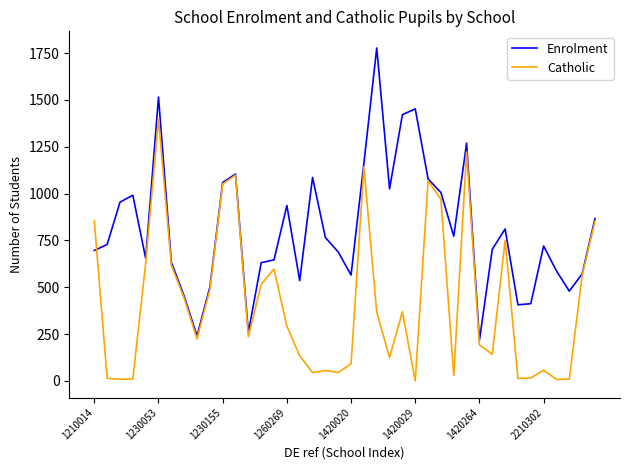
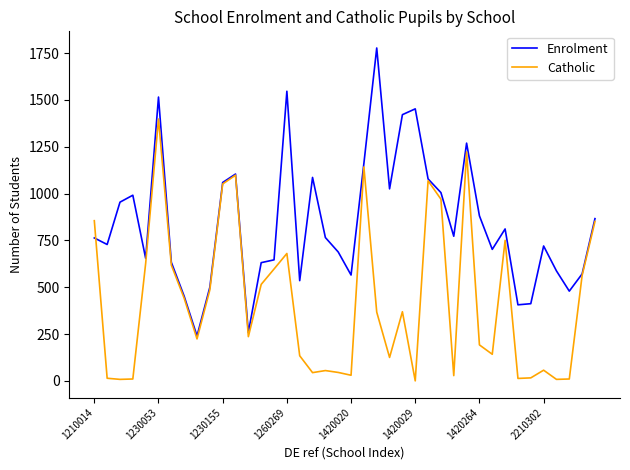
  {
    "Enrolment": {
-     "1210014": 700,
+     "1210014": 760,
      "1230053": 1520,
-     "1260269": 940,
+     "1260269": 1550,
      "1420020": 570,
      "1420029": 1450,
-     "1420264": 220,
+     "1420264": 880,
      "2210302": 720
    },
    "Catholic": {
      "1210014": 860,
      "1230053": 1400,
-     "1260269": 290,
-     "1420020": 90,
+     "1260269": 680,
+     "1420020": 30,
      "1420029": 0,
      "1420264": 190,
      "2210302": 60
    }
  }
